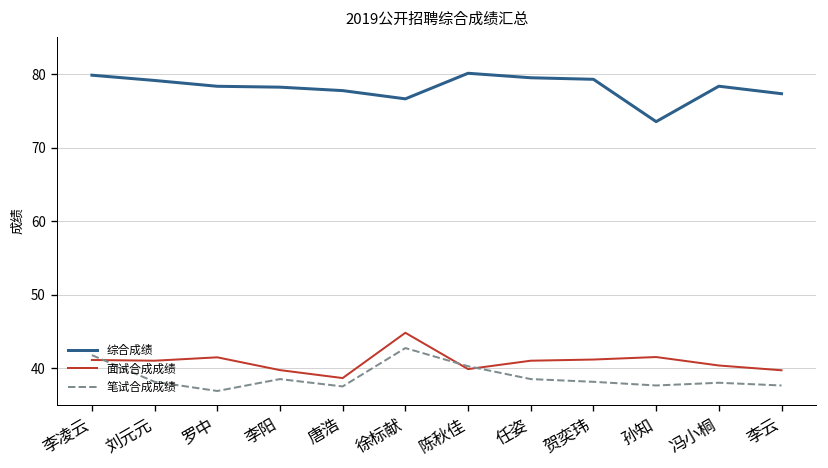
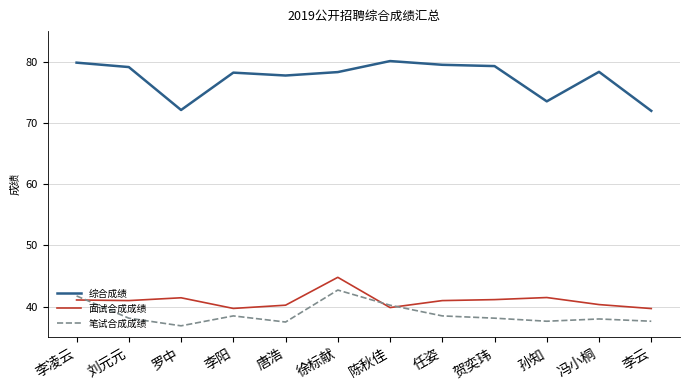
  {
    "综合成绩": {
      "李凌云": 80,
      "刘元元": 79,
-     "罗中": 78,
+     "罗中": 72,
      "李阳": 78,
      "唐浩": 78,
-     "徐标献": 77,
+     "徐标献": 78,
      "陈秋佳": 80,
      "任姿": 80,
      "贺奕玮": 79,
      "孙知": 74,
      "冯小桐": 78,
-     "李云": 77
+     "李云": 72
    },
    "面试合成成绩": {
      "李凌云": 41,
      "刘元元": 41,
      "罗中": 41,
      "李阳": 40,
-     "唐浩": 39,
+     "唐浩": 40,
      "徐标献": 45,
      "任姿": 41,
      "贺奕玮": 41,
      "孙知": 42,
      "冯小桐": 40,
      "李云": 40
    },
    "笔试合成成绩": {
      "李凌云": 42,
      "刘元元": 38,
      "罗中": 37,
      "李阳": 39,
      "唐浩": 38,
      "徐标献": 43,
      "任姿": 39,
      "贺奕玮": 38,
      "孙知": 38,
      "冯小桐": 38,
      "李云": 38
    }
  }
